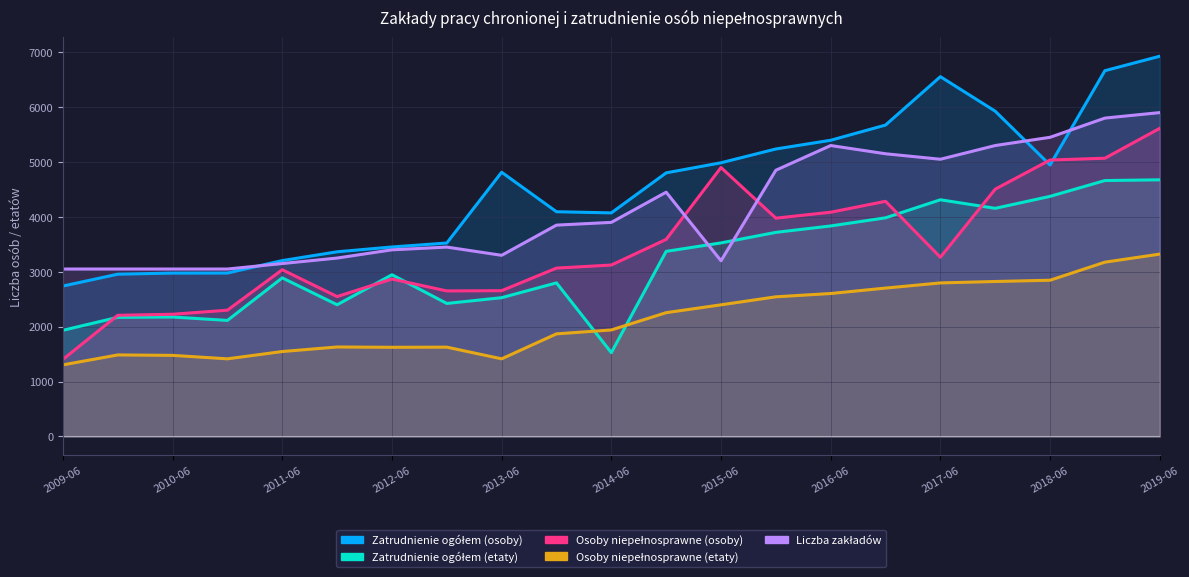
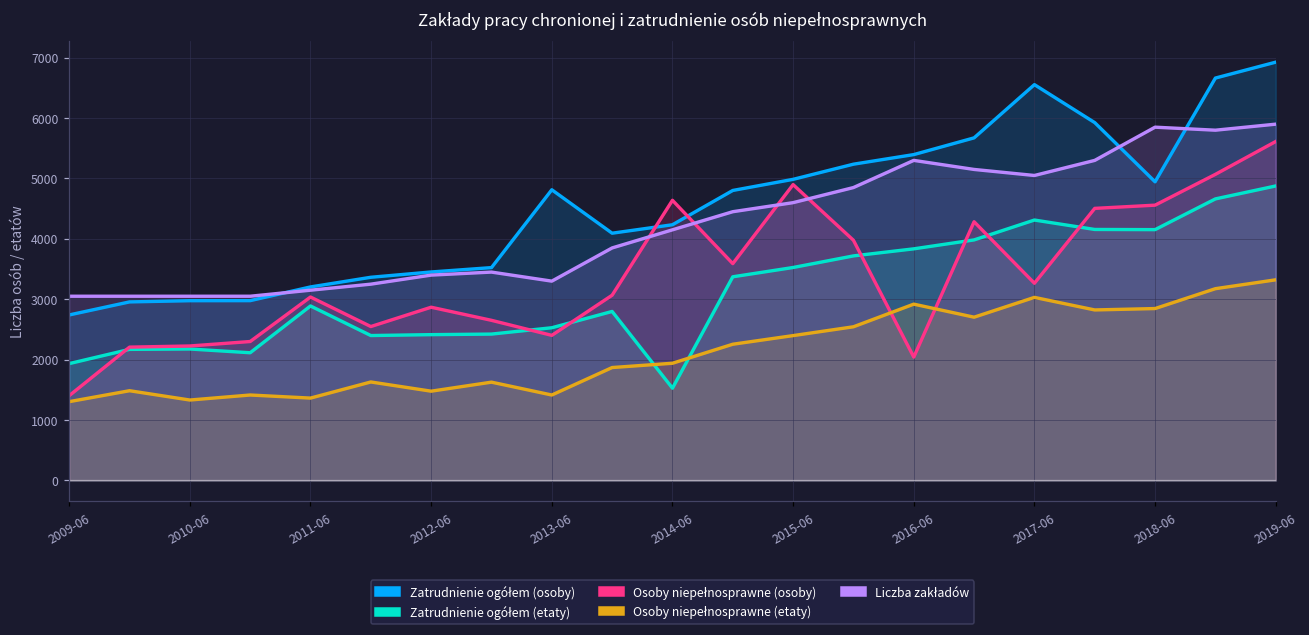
  {
    "Zatrudnienie ogółem (osoby)": {
      "2009-06": 2700,
      "2010-06": 3000,
      "2011-06": 3200,
      "2012-06": 3500,
      "2013-06": 4800,
-     "2014-06": 4100,
+     "2014-06": 4200,
      "2015-06": 5000,
      "2016-06": 5400,
      "2017-06": 6600,
      "2018-06": 4900,
      "2019-06": 6900
    },
    "Zatrudnienie ogółem (etaty)": {
      "2009-06": 1900,
      "2010-06": 2200,
      "2011-06": 2900,
-     "2012-06": 2900,
+     "2012-06": 2400,
      "2013-06": 2500,
      "2014-06": 1500,
      "2015-06": 3500,
      "2016-06": 3800,
      "2017-06": 4300,
-     "2018-06": 4400,
-     "2019-06": 4700
+     "2018-06": 4200,
+     "2019-06": 4900
    },
    "Osoby niepełnosprawne (osoby)": {
      "2009-06": 1400,
      "2010-06": 2200,
      "2011-06": 3000,
      "2012-06": 2900,
-     "2013-06": 2700,
-     "2014-06": 3100,
+     "2013-06": 2400,
+     "2014-06": 4600,
      "2015-06": 4900,
-     "2016-06": 4100,
+     "2016-06": 2000,
      "2017-06": 3300,
-     "2018-06": 5000,
+     "2018-06": 4600,
      "2019-06": 5600
    },
    "Osoby niepełnosprawne (etaty)": {
      "2009-06": 1300,
-     "2010-06": 1500,
-     "2011-06": 1500,
-     "2012-06": 1600,
+     "2010-06": 1300,
+     "2011-06": 1400,
+     "2012-06": 1500,
      "2013-06": 1400,
      "2014-06": 1900,
      "2015-06": 2400,
-     "2016-06": 2600,
-     "2017-06": 2800,
+     "2016-06": 2900,
+     "2017-06": 3000,
      "2018-06": 2800,
      "2019-06": 3300
    },
    "Liczba zakładów": {
      "2009-06": 3100,
      "2010-06": 3100,
      "2011-06": 3200,
      "2012-06": 3400,
      "2013-06": 3300,
-     "2014-06": 3900,
-     "2015-06": 3200,
+     "2014-06": 4200,
+     "2015-06": 4600,
      "2016-06": 5300,
      "2017-06": 5100,
-     "2018-06": 5500,
+     "2018-06": 5900,
      "2019-06": 5900
    }
  }
